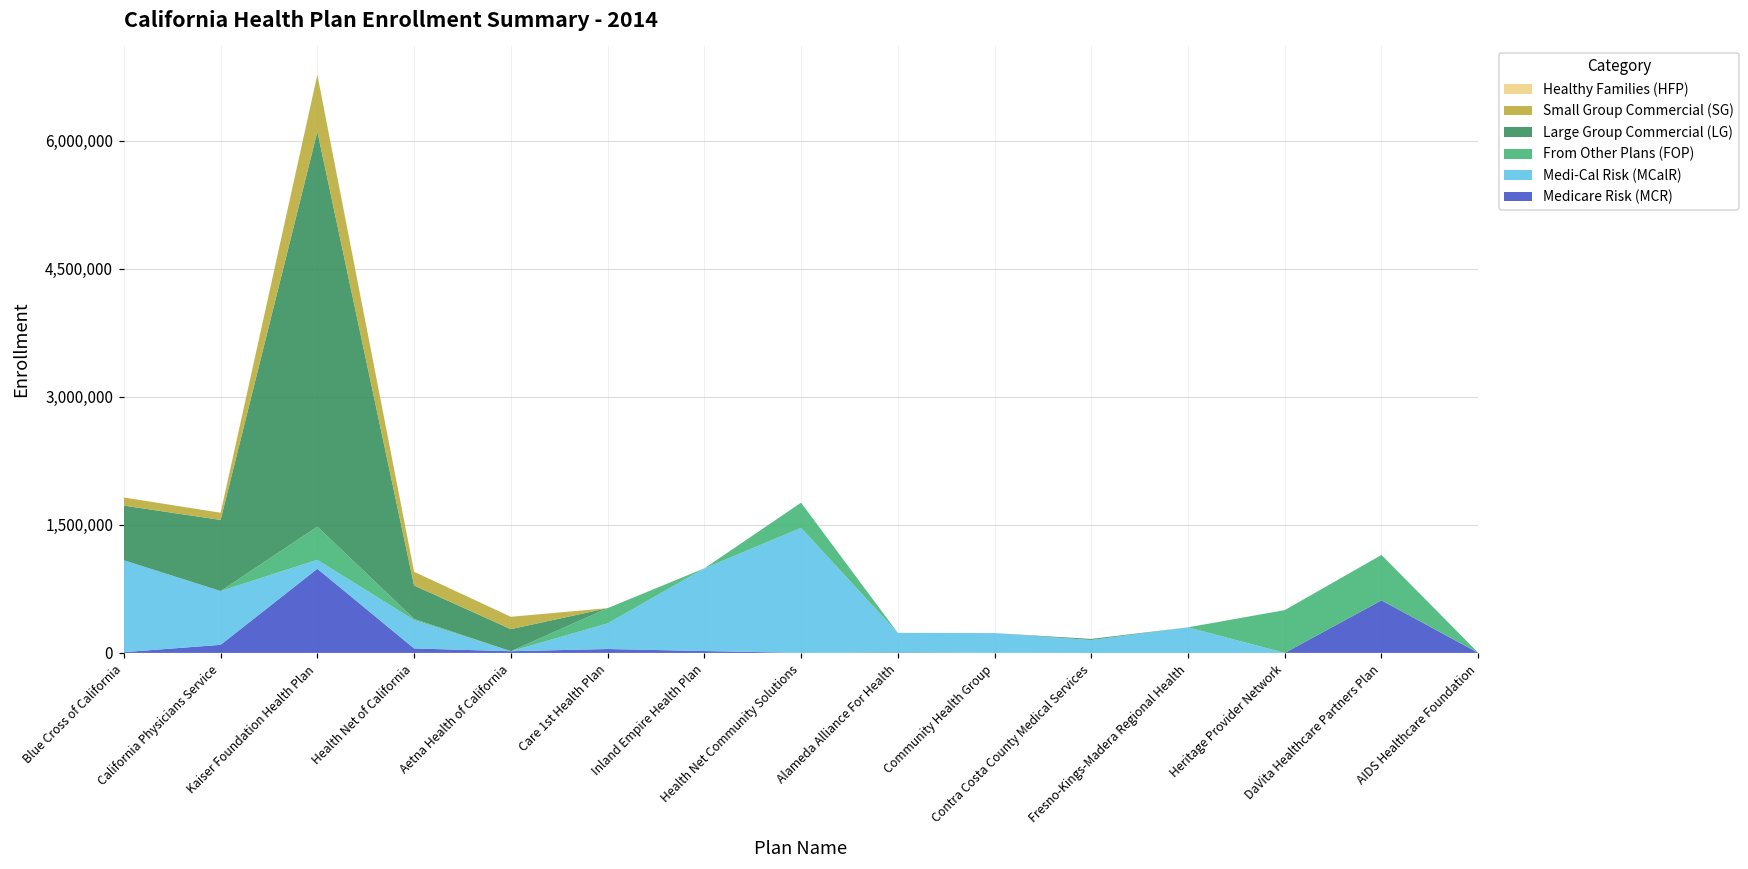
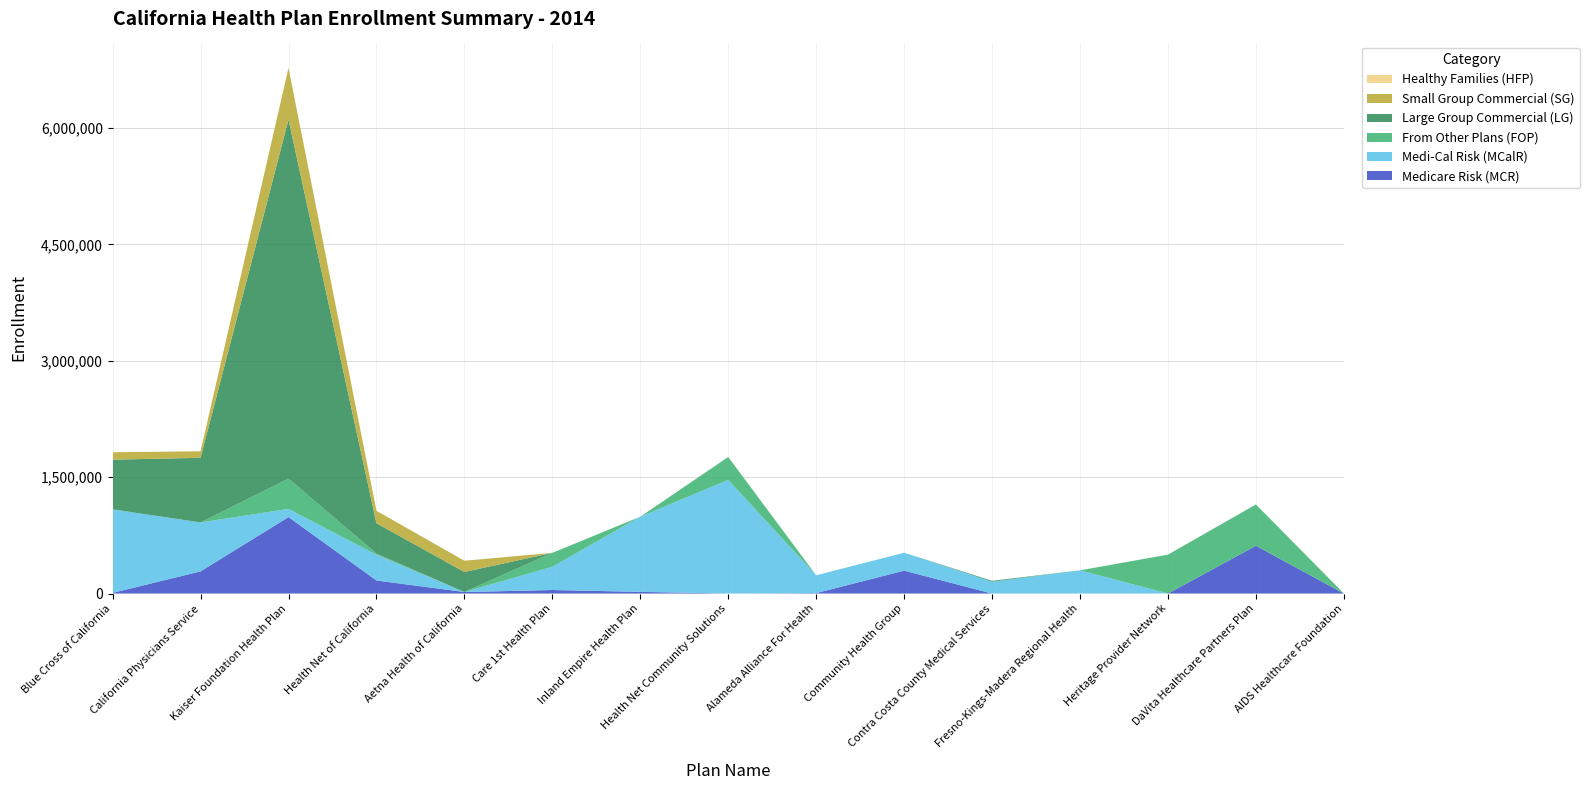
  {
    "Medicare Risk (MCR)": {
-     "California Physicians Service": "100,000",
+     "California Physicians Service": "300,000",
      "Kaiser Foundation Health Plan": "1,000,000",
-     "Health Net of California": "100,000",
+     "Health Net of California": "200,000",
      "Care 1st Health Plan": "0",
      "Health Net Community Solutions": "0",
-     "Community Health Group": "0",
+     "Community Health Group": "300,000",
      "Contra Costa County Medical Services": "0",
      "Fresno-Kings-Madera Regional Health": "0"
    },
    "Medi-Cal Risk (MCalR)": {
      "Kaiser Foundation Health Plan": "100,000",
      "Care 1st Health Plan": "300,000",
      "Health Net Community Solutions": "1,500,000"
    }
  }
